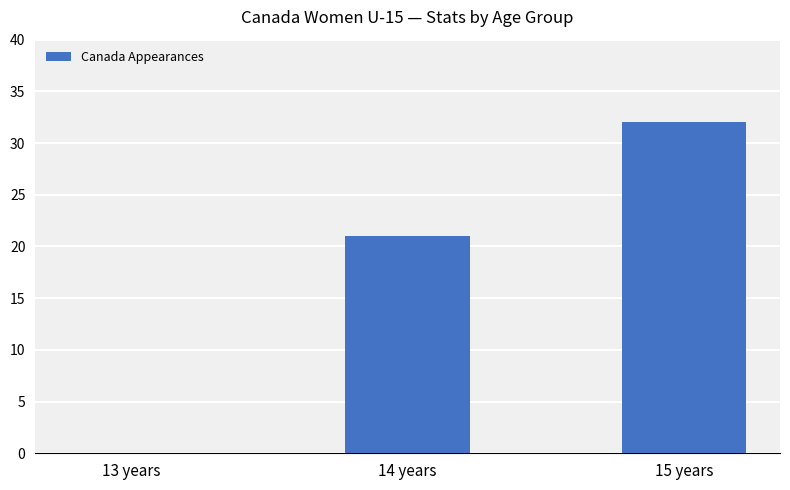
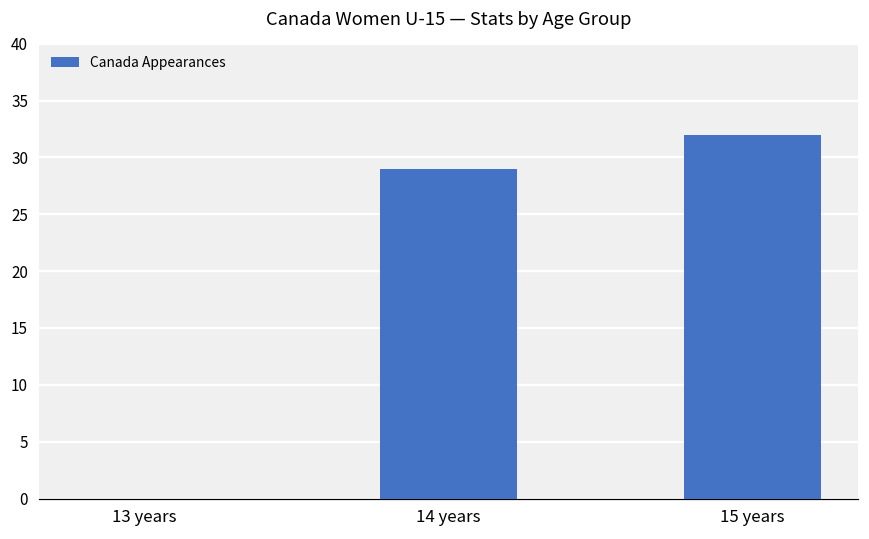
  {
    "13 years": 0,
-   "14 years": 21,
+   "14 years": 29,
    "15 years": 32
  }
